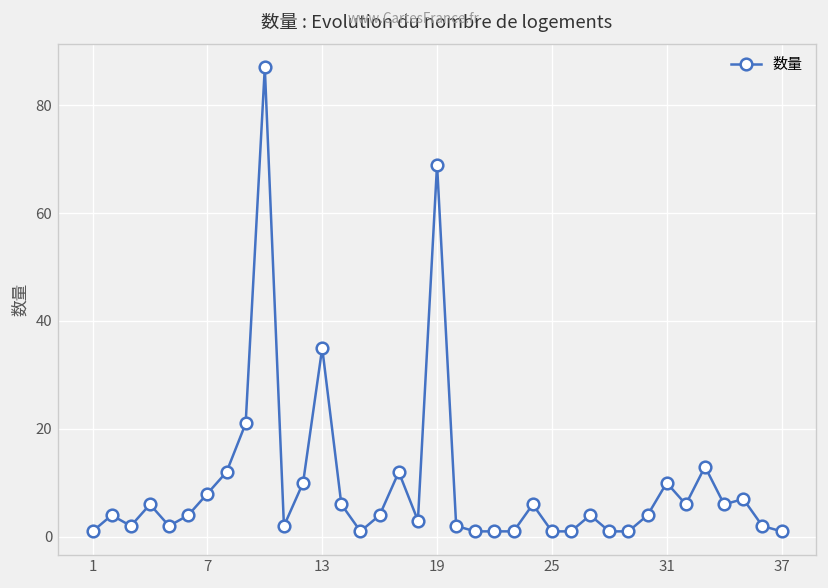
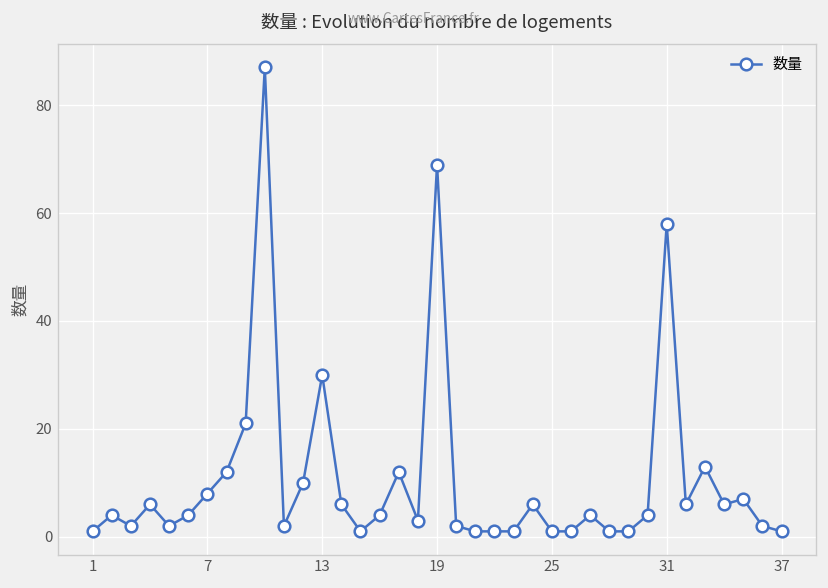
  {
    "1": 1,
    "7": 8,
-   "13": 35,
+   "13": 30,
    "19": 69,
    "25": 1,
-   "31": 10,
+   "31": 58,
    "37": 1
  }
